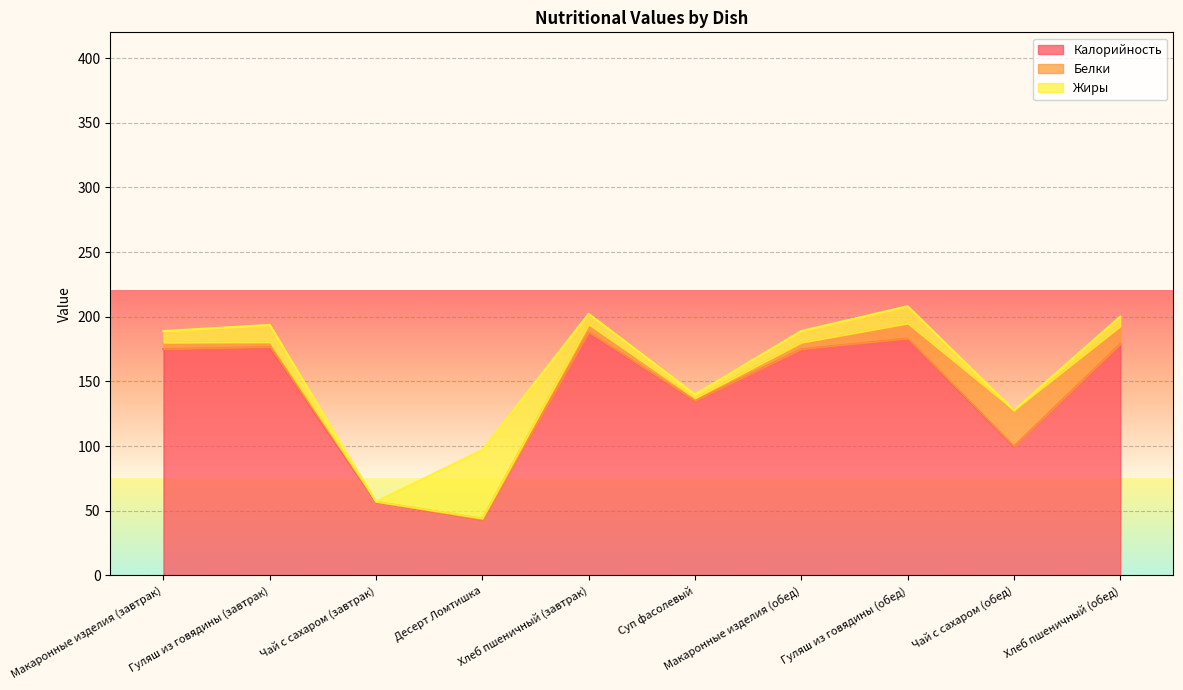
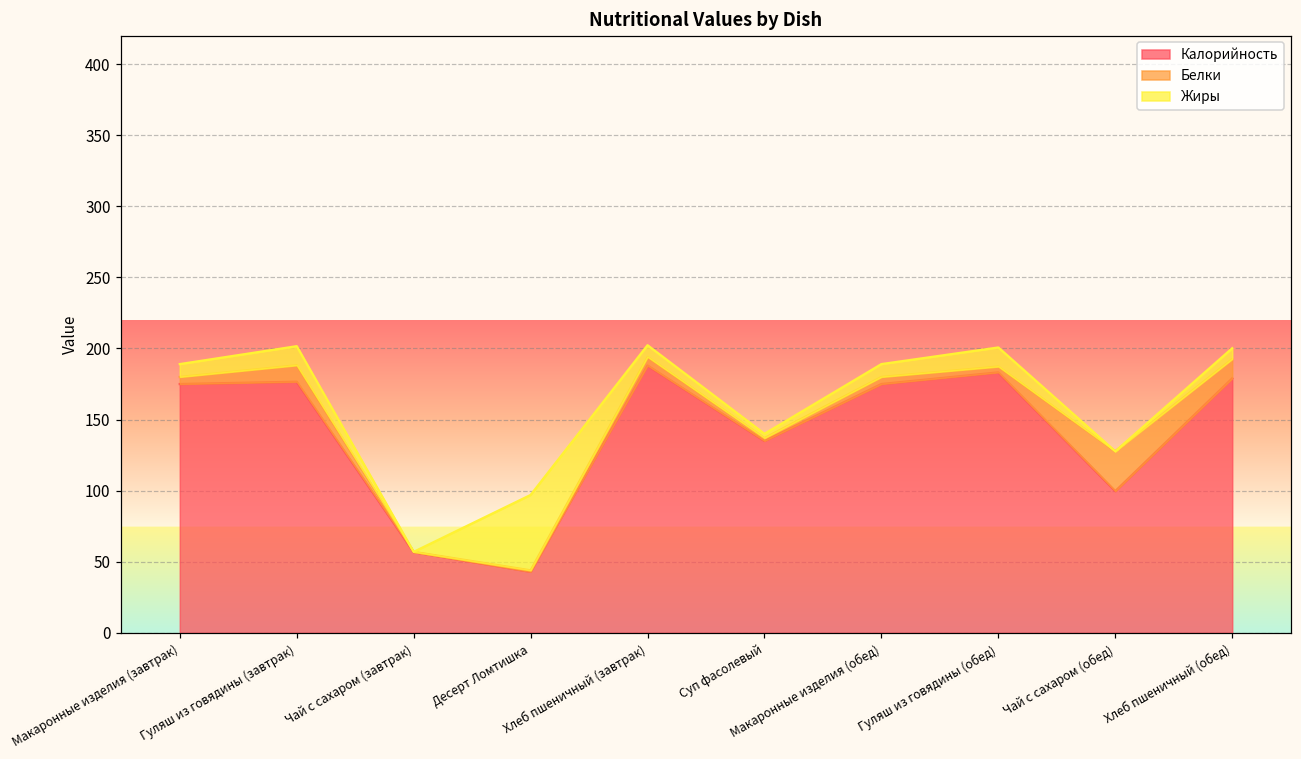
  {
    "Калорийность": {
      "Макаронные изделия (завтрак)": 175,
      "Гуляш из говядины (завтрак)": 177,
      "Хлеб пшеничный (завтрак)": 188,
      "Суп фасолевый": 135,
      "Макаронные изделия (обед)": 175,
      "Гуляш из говядины (обед)": 183,
      "Чай с сахаром (обед)": 100,
      "Хлеб пшеничный (обед)": 179
    },
    "Белки": {
      "Макаронные изделия (завтрак)": 5,
-     "Гуляш из говядины (завтрак)": 4,
+     "Гуляш из говядины (завтрак)": 12,
      "Хлеб пшеничный (завтрак)": 6,
      "Суп фасолевый": 2,
      "Макаронные изделия (обед)": 5,
-     "Гуляш из говядины (обед)": 12,
+     "Гуляш из говядины (обед)": 4,
      "Хлеб пшеничный (обед)": 14
    },
    "Жиры": {
      "Макаронные изделия (завтрак)": 9,
      "Гуляш из говядины (завтрак)": 13,
      "Десерт Ломтишка": 53,
      "Хлеб пшеничный (завтрак)": 8,
      "Суп фасолевый": 3,
      "Макаронные изделия (обед)": 9,
      "Гуляш из говядины (обед)": 13,
      "Хлеб пшеничный (обед)": 8
    }
  }
